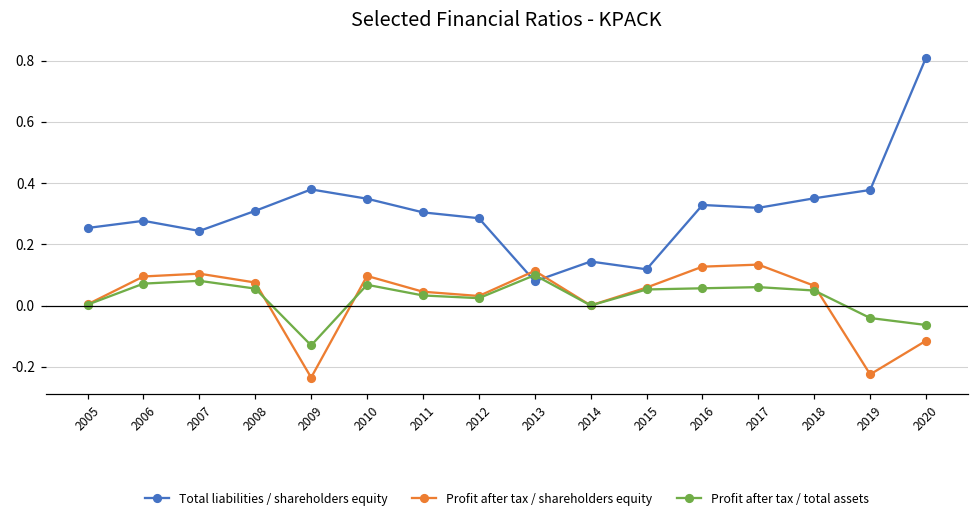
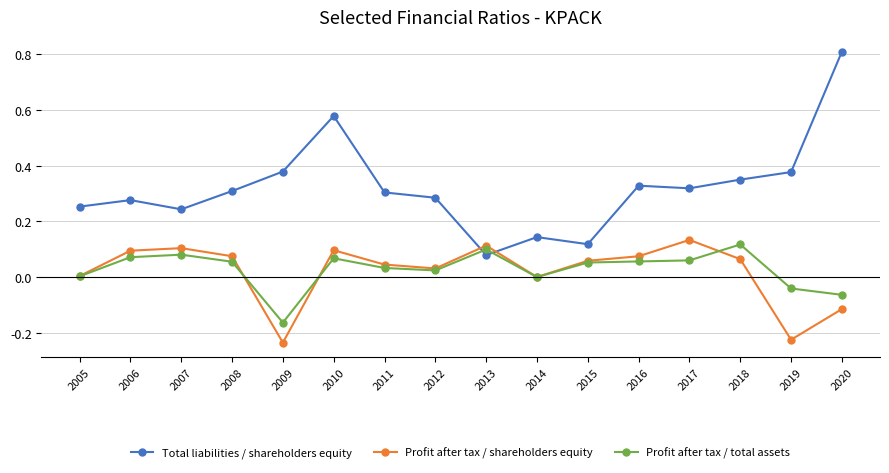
  {
    "Total liabilities / shareholders equity": {
      "2005": 0.25,
      "2006": 0.28,
      "2007": 0.24,
      "2008": 0.31,
      "2009": 0.38,
-     "2010": 0.35,
+     "2010": 0.58,
      "2011": 0.30,
      "2012": 0.29,
      "2013": 0.08,
      "2014": 0.14,
      "2015": 0.12,
      "2016": 0.33,
      "2017": 0.32,
      "2018": 0.35,
      "2019": 0.38,
      "2020": 0.81
    },
    "Profit after tax / shareholders equity": {
      "2006": 0.10,
      "2007": 0.10,
      "2008": 0.08,
      "2009": -0.23,
      "2010": 0.10,
      "2011": 0.05,
      "2013": 0.11,
-     "2016": 0.13,
+     "2016": 0.08,
      "2017": 0.13,
      "2018": 0.06,
      "2019": -0.22,
      "2020": -0.11
    },
    "Profit after tax / total assets": {
      "2006": 0.07,
      "2007": 0.08,
      "2008": 0.06,
-     "2009": -0.13,
+     "2009": -0.16,
      "2010": 0.07,
      "2011": 0.03,
      "2013": 0.10,
      "2016": 0.06,
      "2017": 0.06,
-     "2018": 0.05,
+     "2018": 0.12,
      "2019": -0.04,
      "2020": -0.06
    }
  }
